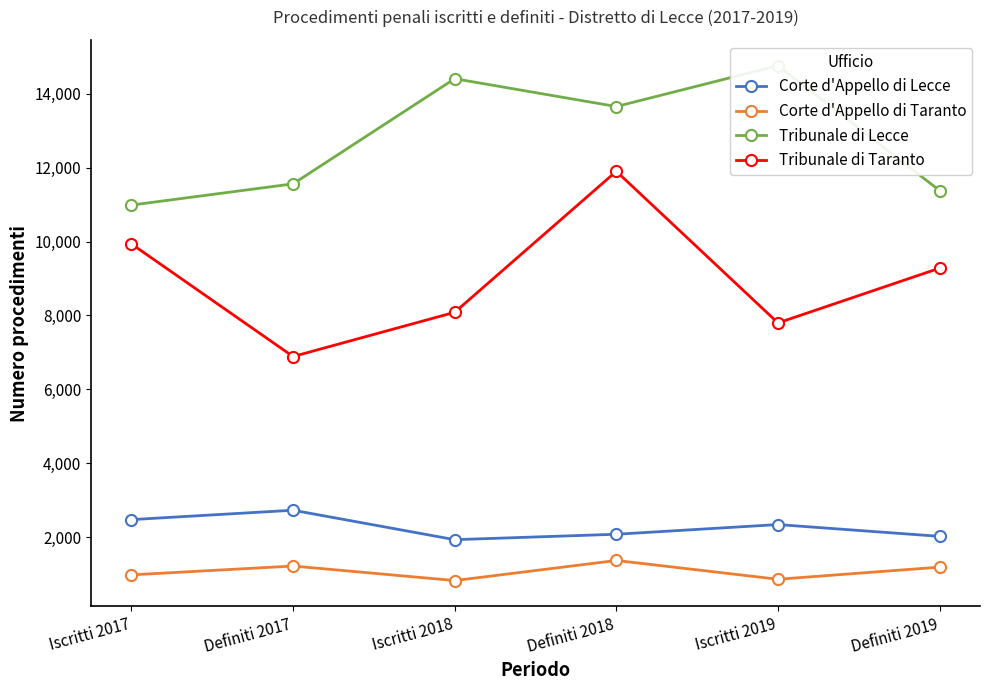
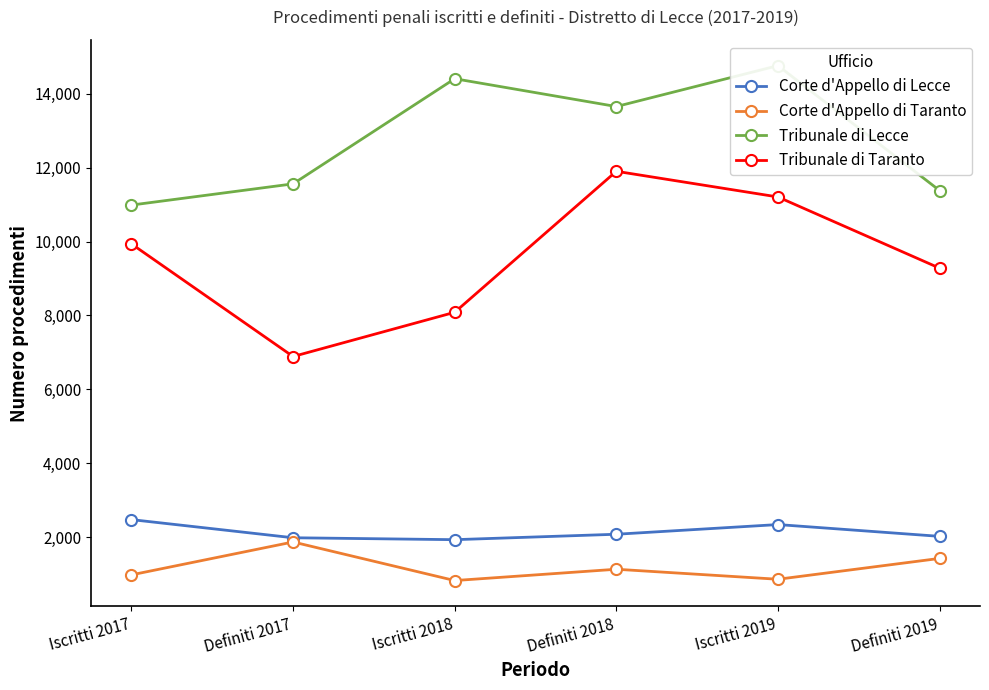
  {
    "Corte d'Appello di Lecce": {
      "Iscritti 2017": "2,500",
-     "Definiti 2017": "2,700",
+     "Definiti 2017": "2,000",
      "Iscritti 2018": "1,900",
      "Definiti 2018": "2,100",
      "Iscritti 2019": "2,300",
      "Definiti 2019": "2,000"
    },
    "Corte d'Appello di Taranto": {
      "Iscritti 2017": "1,000",
-     "Definiti 2017": "1,200",
+     "Definiti 2017": "1,900",
      "Iscritti 2018": "800",
-     "Definiti 2018": "1,400",
+     "Definiti 2018": "1,100",
      "Iscritti 2019": "900",
-     "Definiti 2019": "1,200"
+     "Definiti 2019": "1,400"
    },
    "Tribunale di Lecce": {
      "Iscritti 2017": "11,000",
      "Definiti 2017": "11,600",
      "Iscritti 2018": "14,400",
      "Definiti 2018": "13,700",
      "Definiti 2019": "11,400"
    },
    "Tribunale di Taranto": {
      "Iscritti 2017": "9,900",
      "Definiti 2017": "6,900",
      "Iscritti 2018": "8,100",
      "Definiti 2018": "11,900",
-     "Iscritti 2019": "7,800",
+     "Iscritti 2019": "11,200",
      "Definiti 2019": "9,300"
    }
  }
